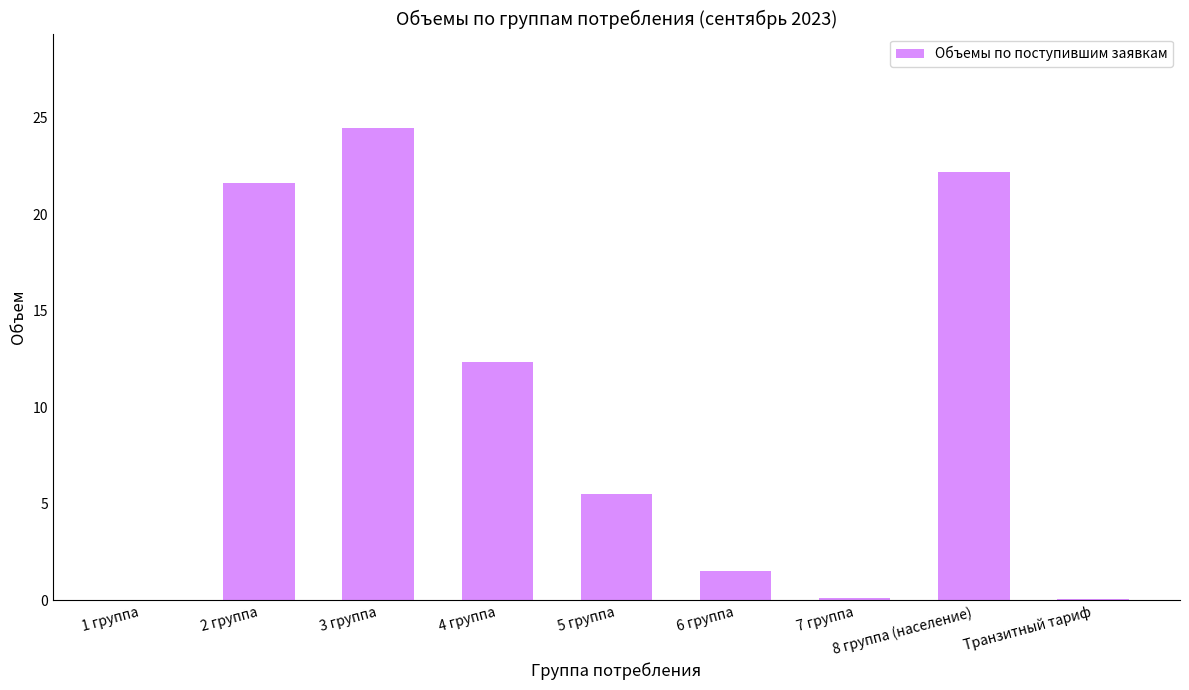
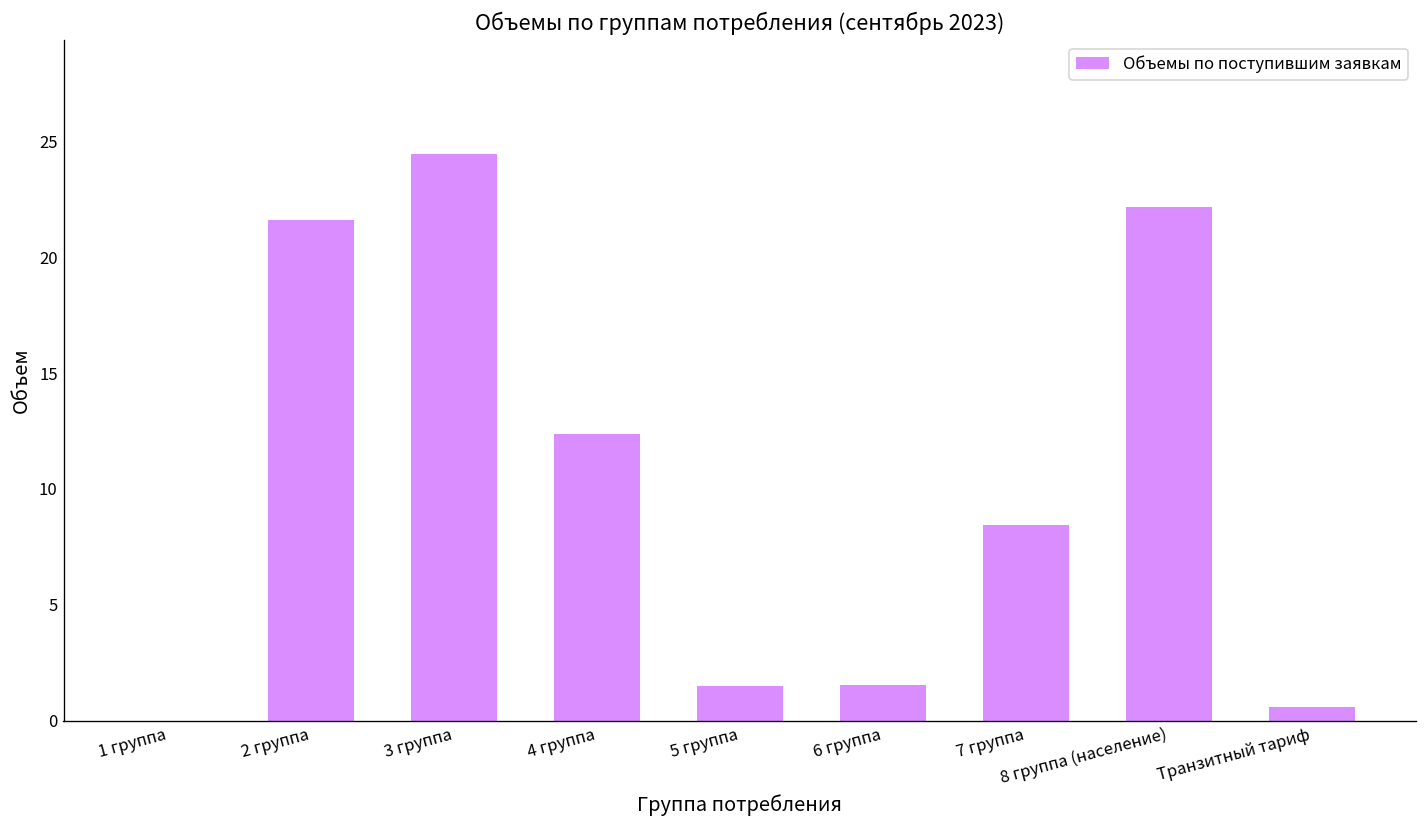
  {
    "1 группа": 0.0,
    "2 группа": 21.6,
    "3 группа": 24.5,
    "4 группа": 12.4,
-   "5 группа": 5.5,
+   "5 группа": 1.5,
    "6 группа": 1.6,
-   "7 группа": 0.1,
+   "7 группа": 8.4,
    "8 группа (население)": 22.2,
-   "Транзитный тариф": 0.1
+   "Транзитный тариф": 0.6
  }
